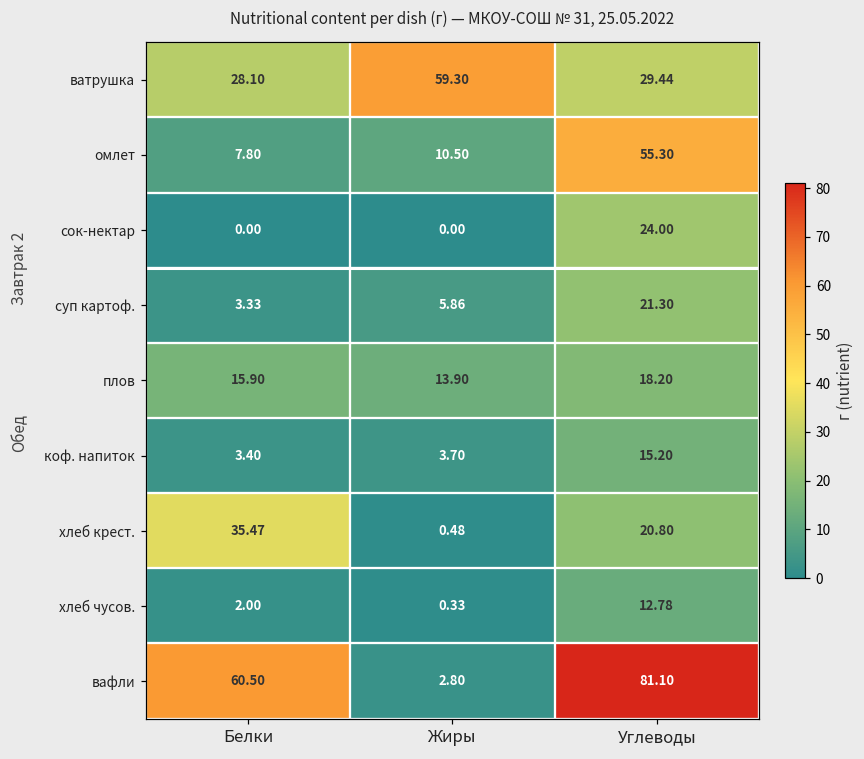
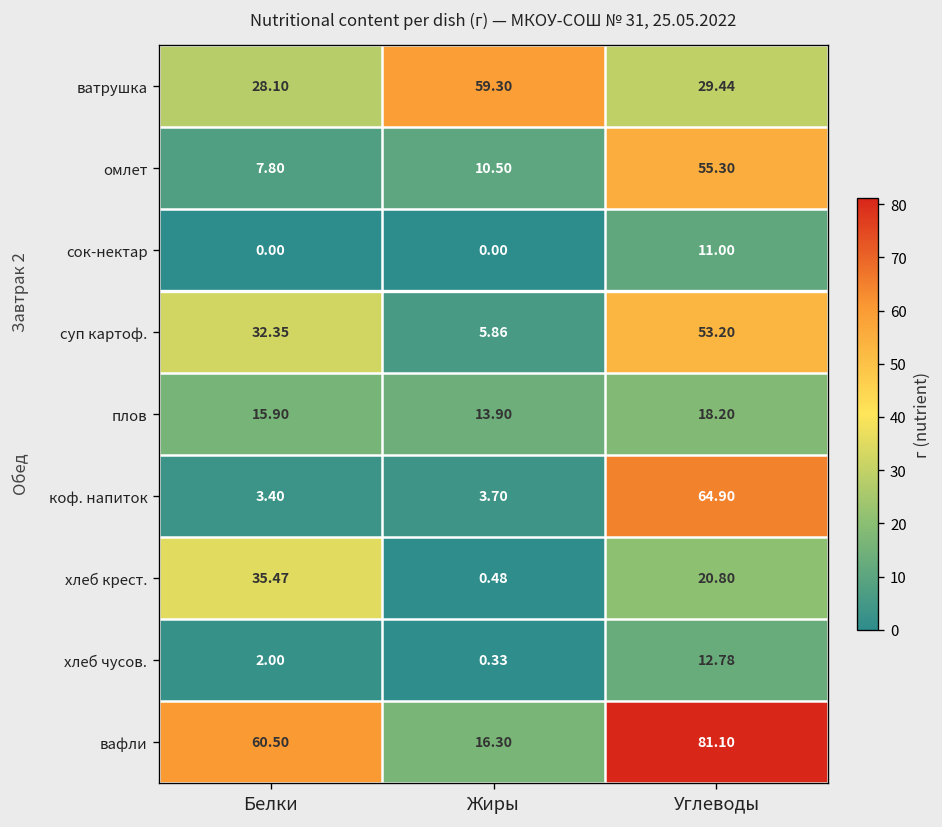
  {
    "ватрушка": {
      "Белки": 28.10,
      "Жиры": 59.30,
      "Углеводы": 29.44
    },
    "омлет": {
      "Белки": 7.80,
      "Жиры": 10.50,
      "Углеводы": 55.30
    },
    "сок-нектар": {
      "Белки": 0.00,
      "Жиры": 0.00,
-     "Углеводы": 24.00
+     "Углеводы": 11.00
    },
    "суп картоф.": {
-     "Белки": 3.33,
+     "Белки": 32.35,
      "Жиры": 5.86,
-     "Углеводы": 21.30
+     "Углеводы": 53.20
    },
    "плов": {
      "Белки": 15.90,
      "Жиры": 13.90,
      "Углеводы": 18.20
    },
    "коф. напиток": {
      "Белки": 3.40,
      "Жиры": 3.70,
-     "Углеводы": 15.20
+     "Углеводы": 64.90
    },
    "хлеб крест.": {
      "Белки": 35.47,
      "Жиры": 0.48,
      "Углеводы": 20.80
    },
    "хлеб чусов.": {
      "Белки": 2.00,
      "Жиры": 0.33,
      "Углеводы": 12.78
    },
    "вафли": {
      "Белки": 60.50,
-     "Жиры": 2.80,
+     "Жиры": 16.30,
      "Углеводы": 81.10
    }
  }
